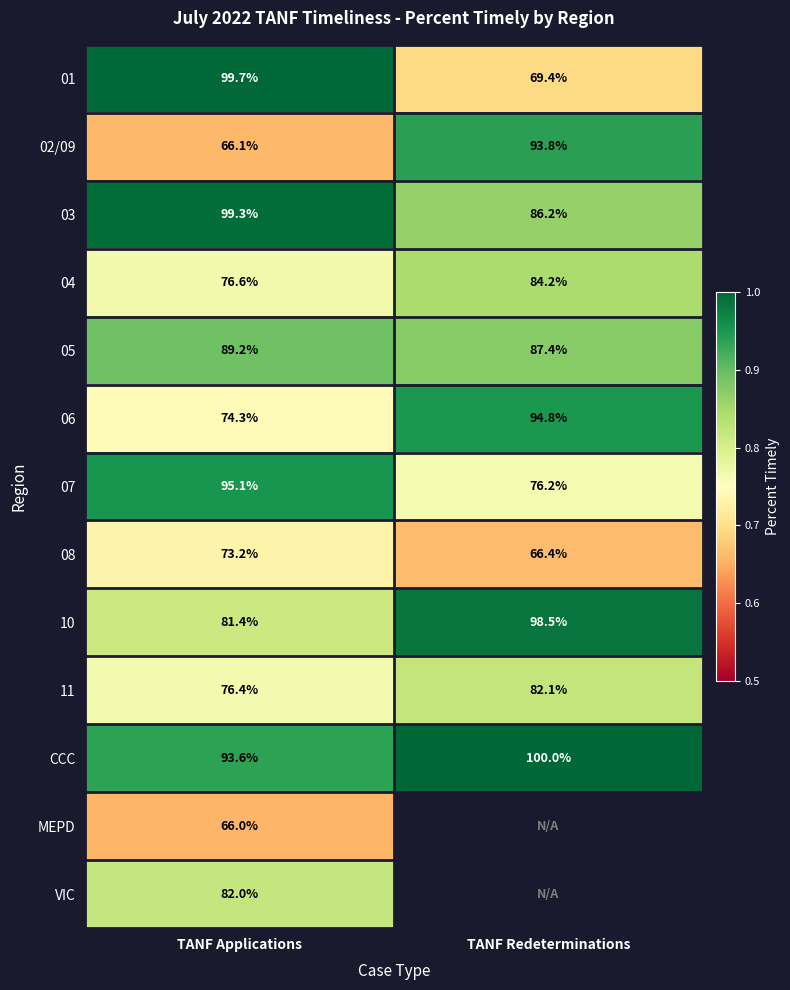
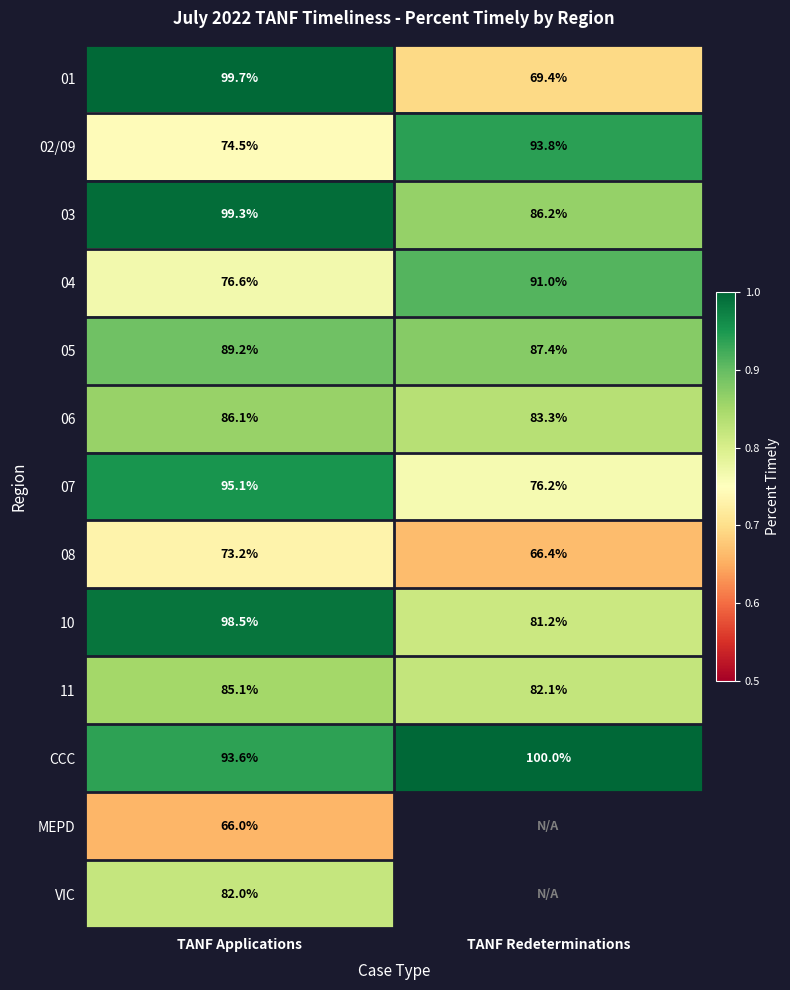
  {
    "01": {
      "TANF Applications": "99.7%",
      "TANF Redeterminations": "69.4%"
    },
    "02/09": {
-     "TANF Applications": "66.1%",
+     "TANF Applications": "74.5%",
      "TANF Redeterminations": "93.8%"
    },
    "03": {
      "TANF Applications": "99.3%",
      "TANF Redeterminations": "86.2%"
    },
    "04": {
      "TANF Applications": "76.6%",
-     "TANF Redeterminations": "84.2%"
+     "TANF Redeterminations": "91.0%"
    },
    "05": {
      "TANF Applications": "89.2%",
      "TANF Redeterminations": "87.4%"
    },
    "06": {
-     "TANF Applications": "74.3%",
-     "TANF Redeterminations": "94.8%"
+     "TANF Applications": "86.1%",
+     "TANF Redeterminations": "83.3%"
    },
    "07": {
      "TANF Applications": "95.1%",
      "TANF Redeterminations": "76.2%"
    },
    "08": {
      "TANF Applications": "73.2%",
      "TANF Redeterminations": "66.4%"
    },
    "10": {
-     "TANF Applications": "81.4%",
-     "TANF Redeterminations": "98.5%"
+     "TANF Applications": "98.5%",
+     "TANF Redeterminations": "81.2%"
    },
    "11": {
-     "TANF Applications": "76.4%",
+     "TANF Applications": "85.1%",
      "TANF Redeterminations": "82.1%"
    },
    "CCC": {
      "TANF Applications": "93.6%",
      "TANF Redeterminations": "100.0%"
    },
    "MEPD": {
      "TANF Applications": "66.0%"
    },
    "VIC": {
      "TANF Applications": "82.0%"
    }
  }
